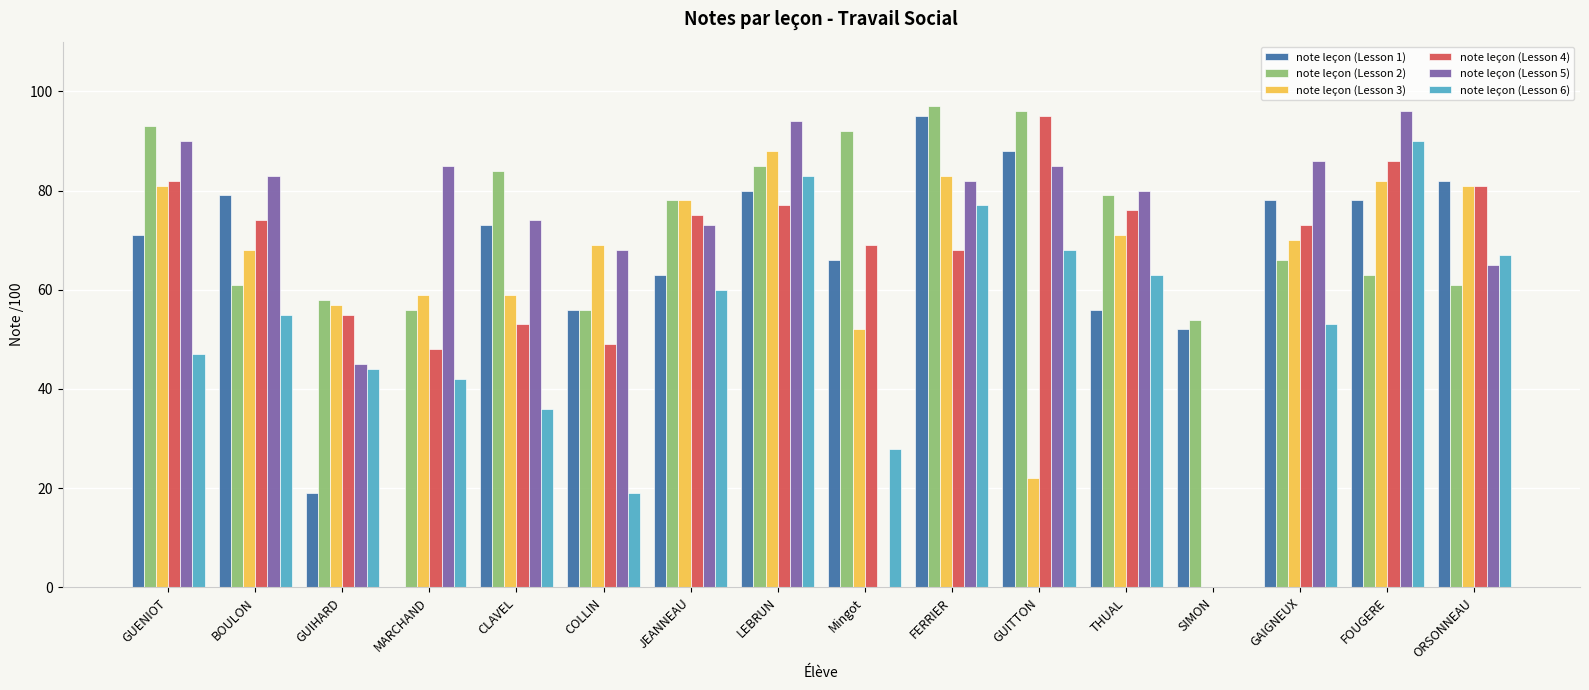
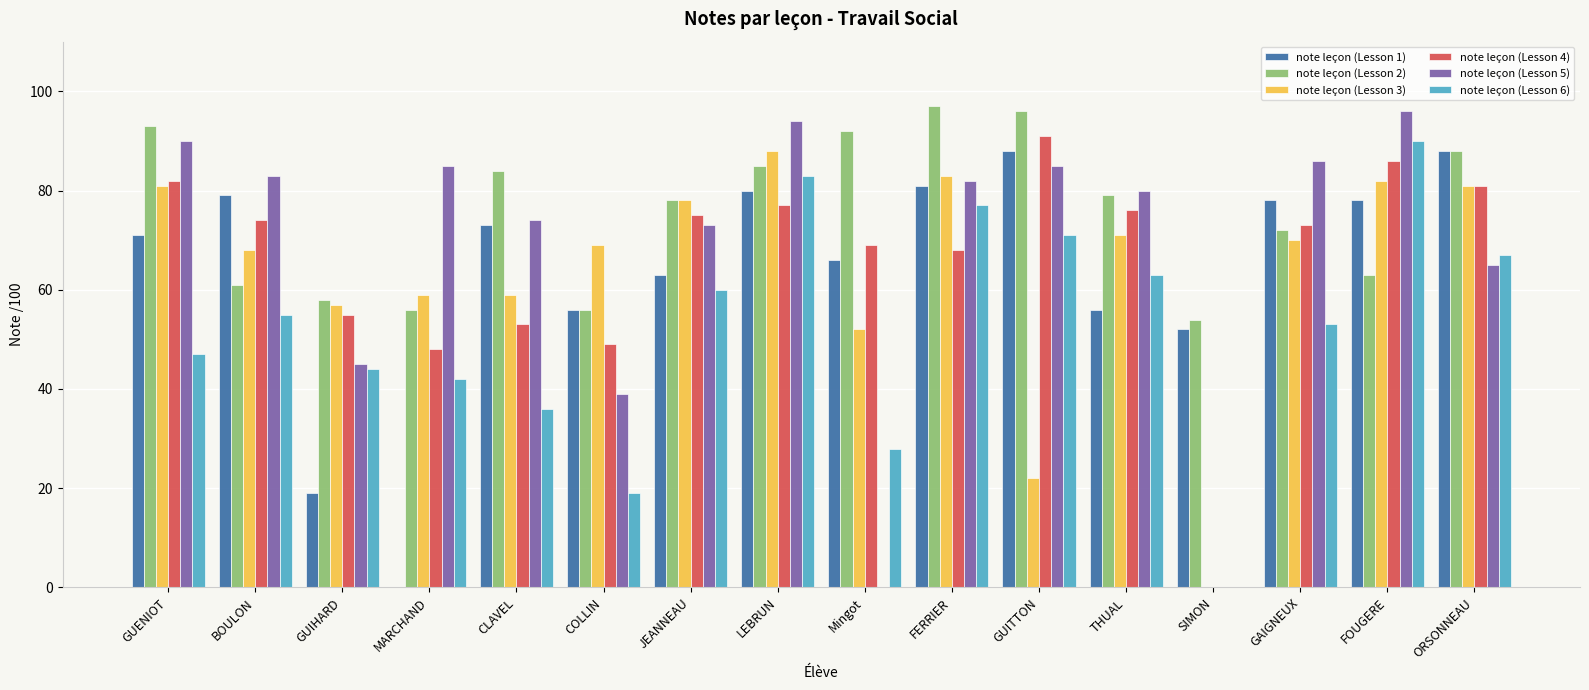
  {
    "note leçon (Lesson 1)": {
      "GUENIOT": 71,
      "BOULON": 79,
      "GUIHARD": 19,
      "MARCHAND": 0,
      "CLAVEL": 73,
      "COLLIN": 56,
      "JEANNEAU": 63,
      "LEBRUN": 80,
      "Mingot": 66,
-     "FERRIER": 95,
+     "FERRIER": 81,
      "GUITTON": 88,
      "THUAL": 56,
      "SIMON": 52,
      "GAIGNEUX": 78,
      "FOUGERE": 78,
-     "ORSONNEAU": 82
+     "ORSONNEAU": 88
    },
    "note leçon (Lesson 2)": {
      "GUENIOT": 93,
      "BOULON": 61,
      "GUIHARD": 58,
      "MARCHAND": 56,
      "CLAVEL": 84,
      "COLLIN": 56,
      "JEANNEAU": 78,
      "LEBRUN": 85,
      "Mingot": 92,
      "FERRIER": 97,
      "GUITTON": 96,
      "THUAL": 79,
      "SIMON": 54,
-     "GAIGNEUX": 66,
+     "GAIGNEUX": 72,
      "FOUGERE": 63,
-     "ORSONNEAU": 61
+     "ORSONNEAU": 88
    },
    "note leçon (Lesson 3)": {
      "GUENIOT": 81,
      "BOULON": 68,
      "GUIHARD": 57,
      "MARCHAND": 59,
      "CLAVEL": 59,
      "COLLIN": 69,
      "JEANNEAU": 78,
      "LEBRUN": 88,
      "Mingot": 52,
      "FERRIER": 83,
      "GUITTON": 22,
      "THUAL": 71,
      "SIMON": 0,
      "GAIGNEUX": 70,
      "FOUGERE": 82,
      "ORSONNEAU": 81
    },
    "note leçon (Lesson 4)": {
      "GUENIOT": 82,
      "BOULON": 74,
      "GUIHARD": 55,
      "MARCHAND": 48,
      "CLAVEL": 53,
      "COLLIN": 49,
      "JEANNEAU": 75,
      "LEBRUN": 77,
      "Mingot": 69,
      "FERRIER": 68,
-     "GUITTON": 95,
+     "GUITTON": 91,
      "THUAL": 76,
      "SIMON": 0,
      "GAIGNEUX": 73,
      "FOUGERE": 86,
      "ORSONNEAU": 81
    },
    "note leçon (Lesson 5)": {
      "GUENIOT": 90,
      "BOULON": 83,
      "GUIHARD": 45,
      "MARCHAND": 85,
      "CLAVEL": 74,
-     "COLLIN": 68,
+     "COLLIN": 39,
      "JEANNEAU": 73,
      "LEBRUN": 94,
      "Mingot": 0,
      "FERRIER": 82,
      "GUITTON": 85,
      "THUAL": 80,
      "SIMON": 0,
      "GAIGNEUX": 86,
      "FOUGERE": 96,
      "ORSONNEAU": 65
    },
    "note leçon (Lesson 6)": {
      "GUENIOT": 47,
      "BOULON": 55,
      "GUIHARD": 44,
      "MARCHAND": 42,
      "CLAVEL": 36,
      "COLLIN": 19,
      "JEANNEAU": 60,
      "LEBRUN": 83,
      "Mingot": 28,
      "FERRIER": 77,
-     "GUITTON": 68,
+     "GUITTON": 71,
      "THUAL": 63,
      "SIMON": 0,
      "GAIGNEUX": 53,
      "FOUGERE": 90,
      "ORSONNEAU": 67
    }
  }
